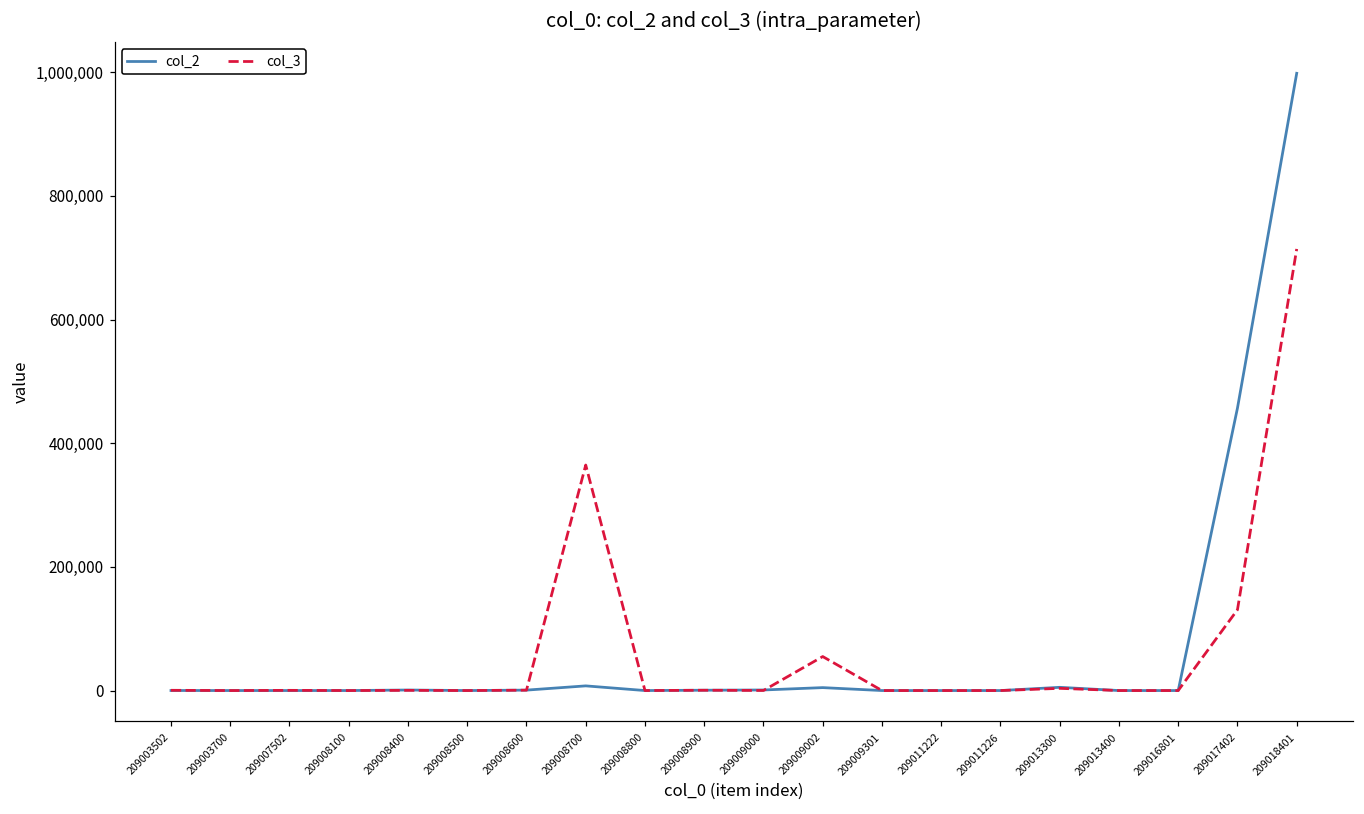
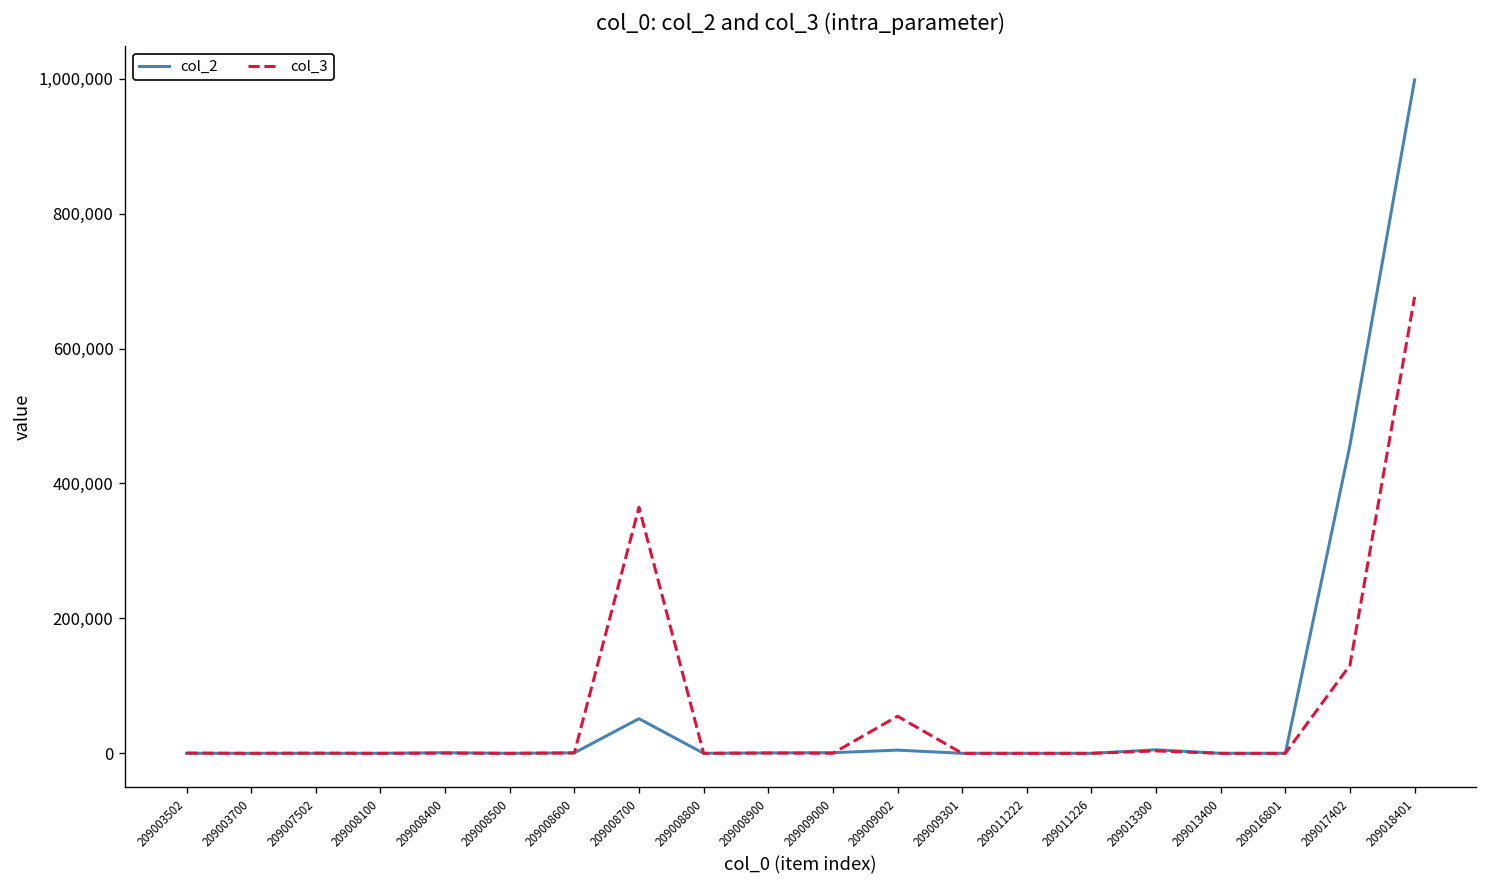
  {
    "col_2": {
-     "209008700": "10,000",
+     "209008700": "50,000",
      "209009002": "0",
      "209017402": "460,000",
      "209018401": "1,000,000"
    },
    "col_3": {
      "209008700": "360,000",
      "209009002": "50,000",
      "209017402": "130,000",
-     "209018401": "710,000"
+     "209018401": "680,000"
    }
  }
